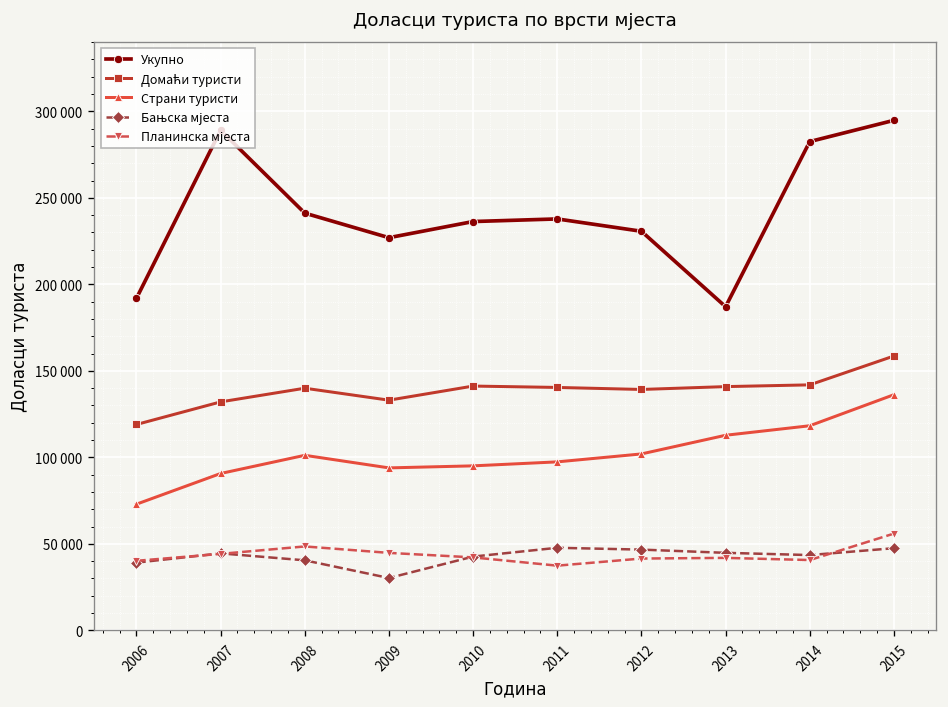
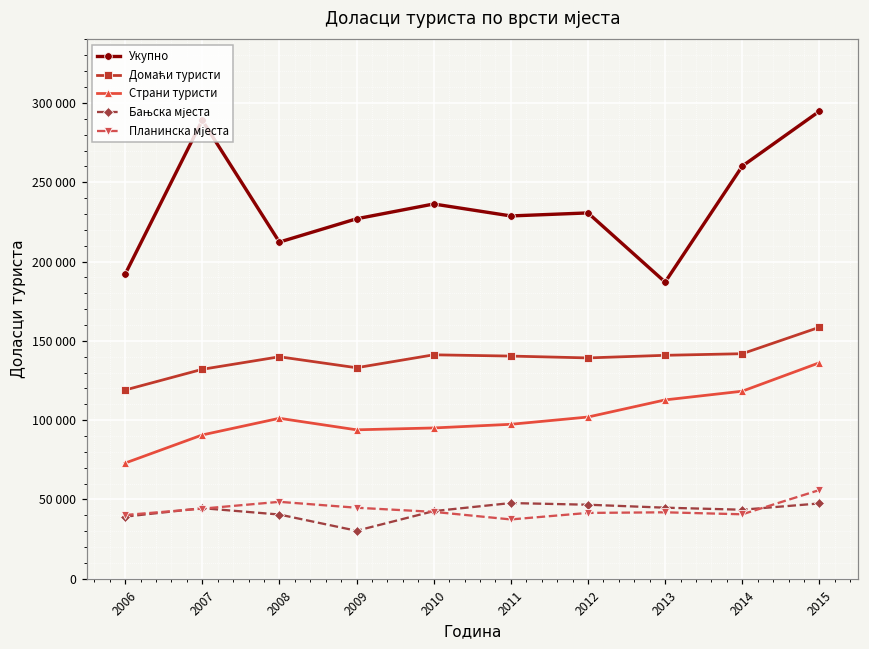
  {
    "Укупно": {
      "2006": 192000,
-     "2008": 241000,
+     "2008": 212000,
      "2009": 227000,
      "2010": 236000,
-     "2011": 238000,
+     "2011": 229000,
      "2012": 231000,
      "2013": 187000,
-     "2014": 283000,
+     "2014": 260000,
      "2015": 295000
    }
  }
